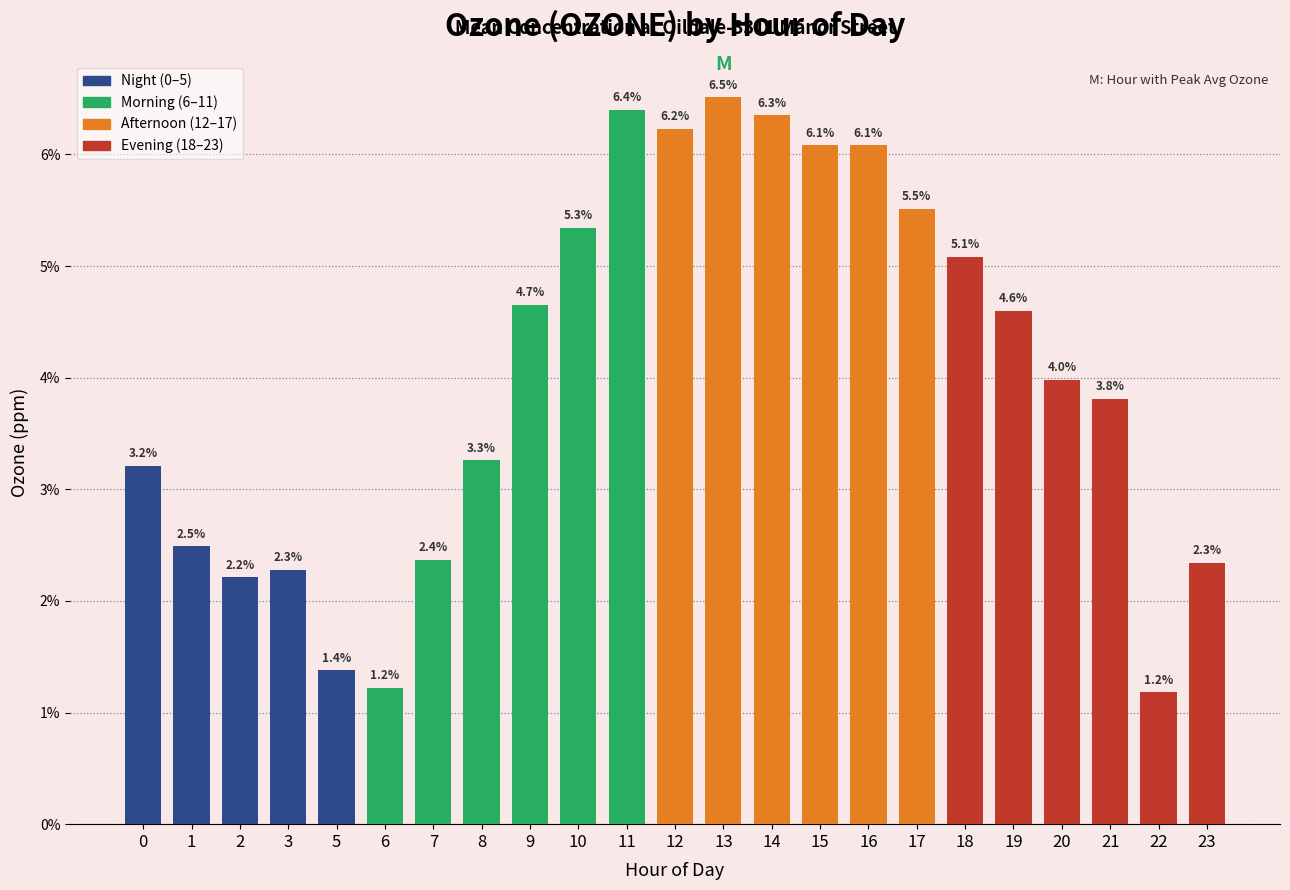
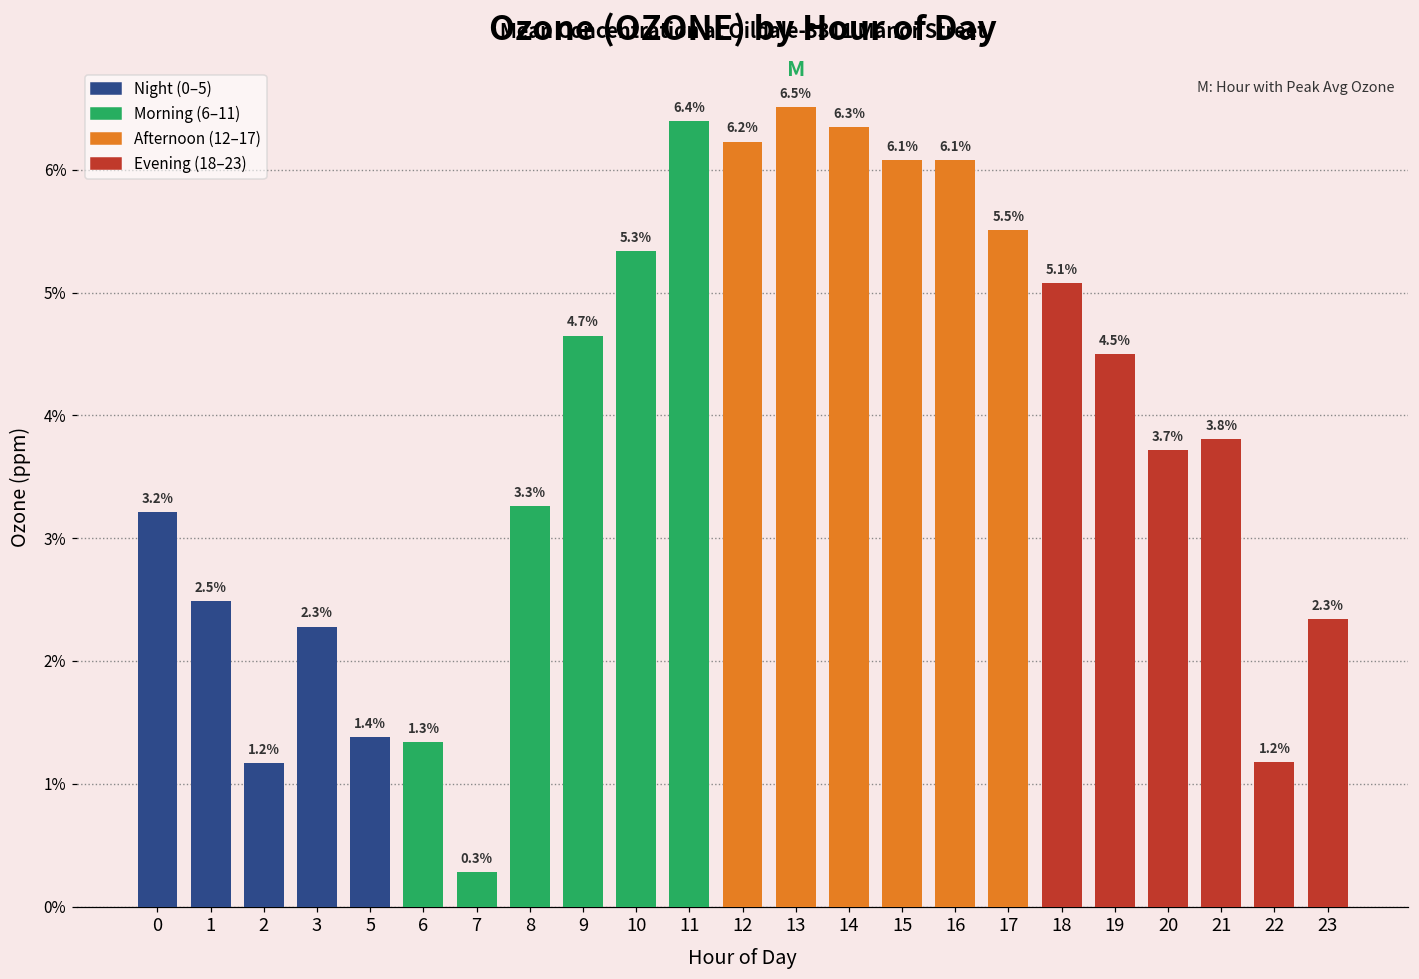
  {
    "0": "3.2%",
    "1": "2.5%",
-   "2": "2.2%",
+   "2": "1.2%",
    "3": "2.3%",
    "5": "1.4%",
-   "6": "1.2%",
-   "7": "2.4%",
+   "6": "1.3%",
+   "7": "0.3%",
    "8": "3.3%",
    "9": "4.7%",
    "10": "5.3%",
    "11": "6.4%",
    "12": "6.2%",
    "13": "6.5%",
    "14": "6.3%",
    "15": "6.1%",
    "16": "6.1%",
    "17": "5.5%",
    "18": "5.1%",
-   "19": "4.6%",
-   "20": "4.0%",
+   "19": "4.5%",
+   "20": "3.7%",
    "21": "3.8%",
    "22": "1.2%",
    "23": "2.3%"
  }
